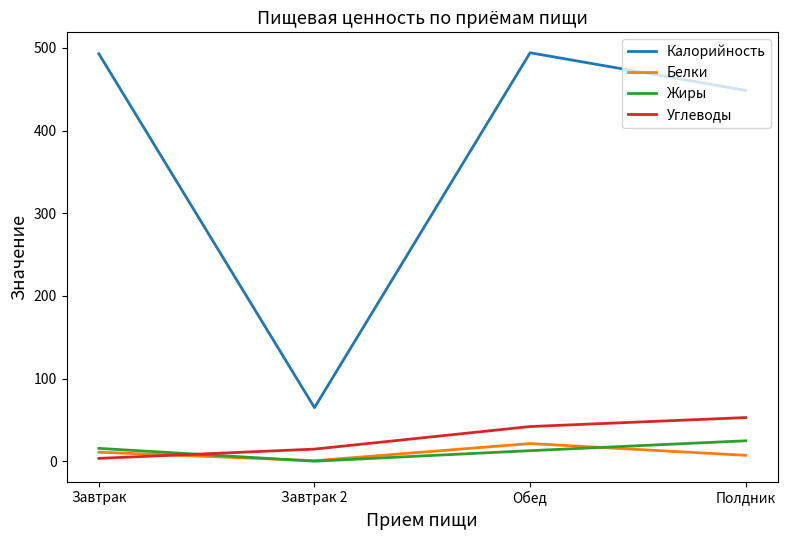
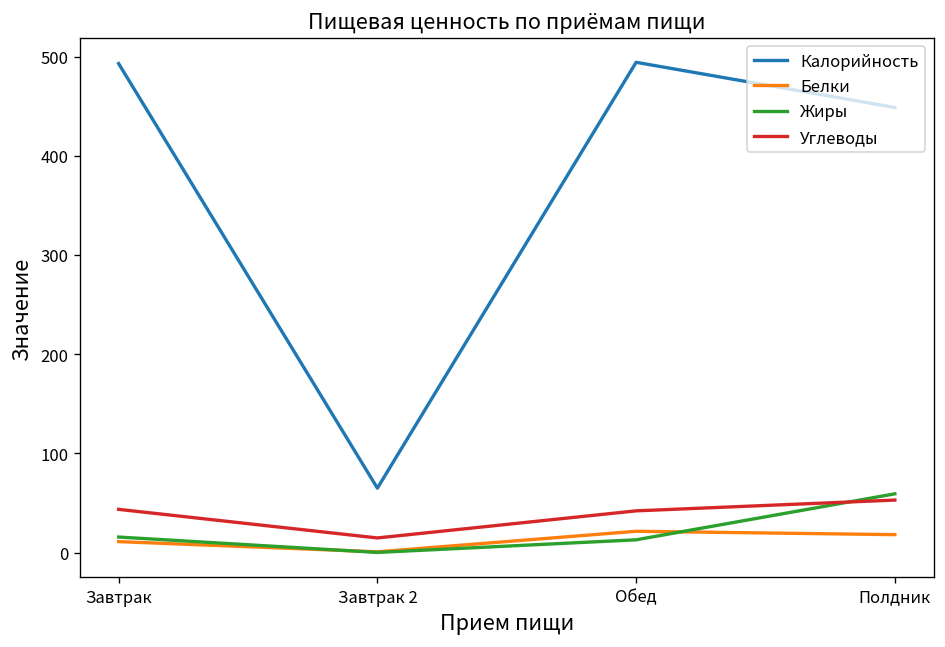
  {
    "Калорийность": {
      "Завтрак": 490,
      "Завтрак 2": 70,
      "Обед": 490
    },
    "Белки": {
      "Завтрак": 10,
      "Обед": 20,
-     "Полдник": 10
+     "Полдник": 20
    },
    "Жиры": {
      "Завтрак": 20,
      "Обед": 10,
-     "Полдник": 20
+     "Полдник": 60
    },
    "Углеводы": {
-     "Завтрак": 0,
+     "Завтрак": 40,
      "Завтрак 2": 10,
      "Обед": 40,
      "Полдник": 50
    }
  }
